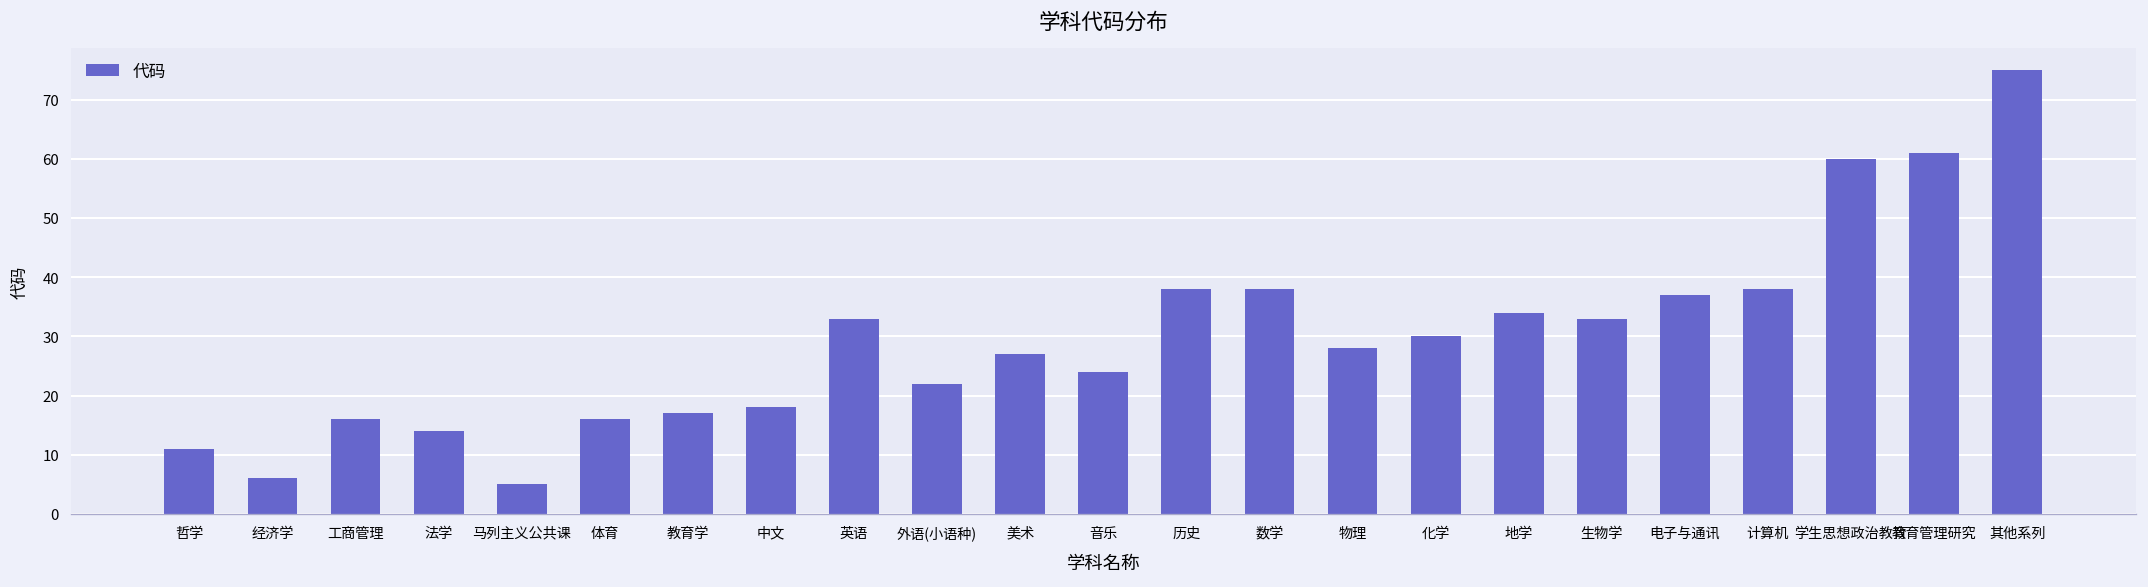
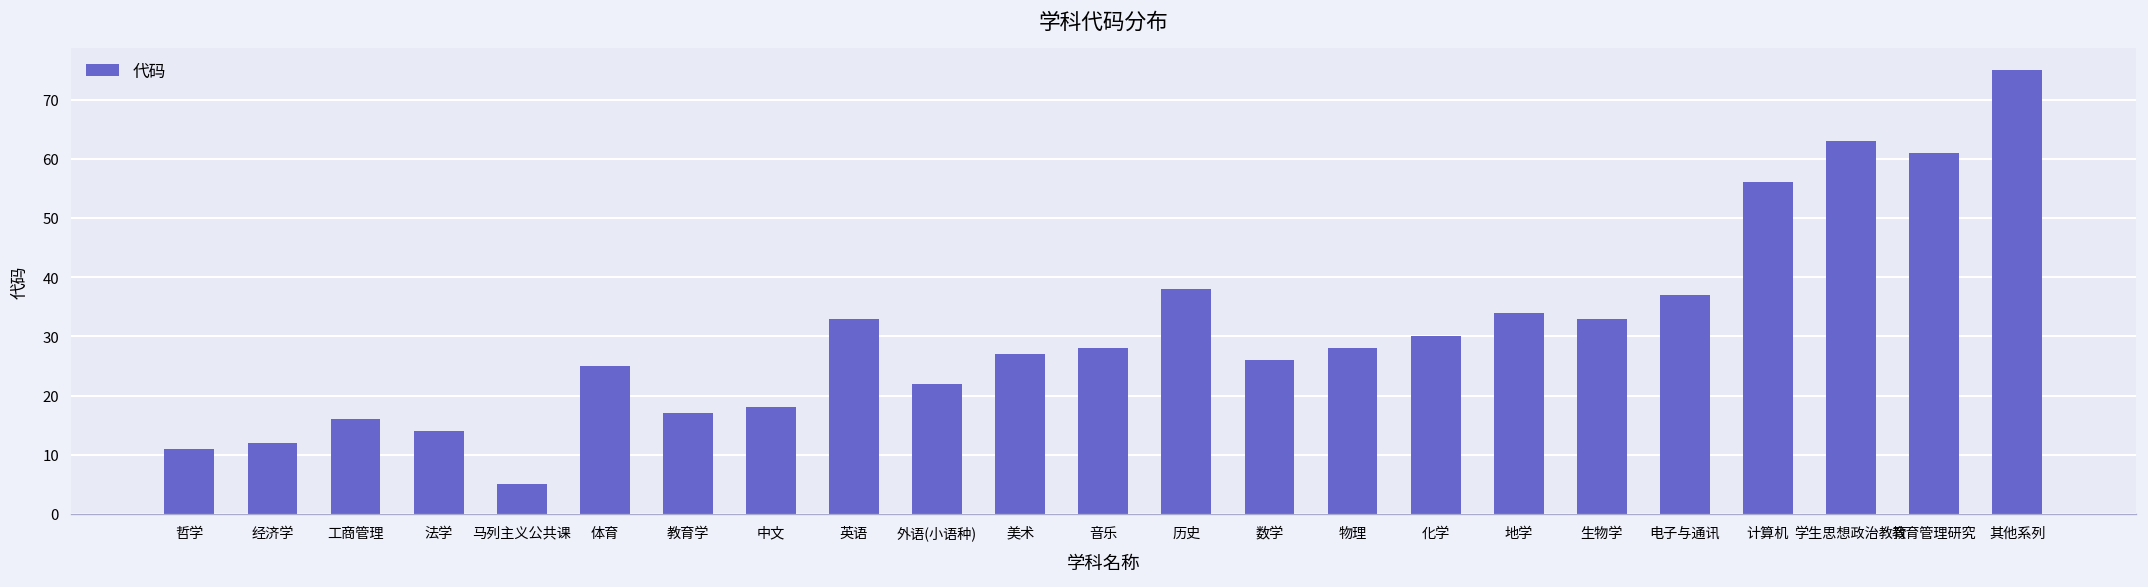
  {
    "哲学": 11,
-   "经济学": 6,
+   "经济学": 12,
    "工商管理": 16,
    "法学": 14,
    "马列主义公共课": 5,
-   "体育": 16,
+   "体育": 25,
    "教育学": 17,
    "中文": 18,
    "英语": 33,
    "外语(小语种)": 22,
    "美术": 27,
-   "音乐": 24,
+   "音乐": 28,
    "历史": 38,
-   "数学": 38,
+   "数学": 26,
    "物理": 28,
    "化学": 30,
    "地学": 34,
    "生物学": 33,
    "电子与通讯": 37,
-   "计算机": 38,
-   "学生思想政治教育": 60,
+   "计算机": 56,
+   "学生思想政治教育": 63,
    "其他系列": 75
  }
